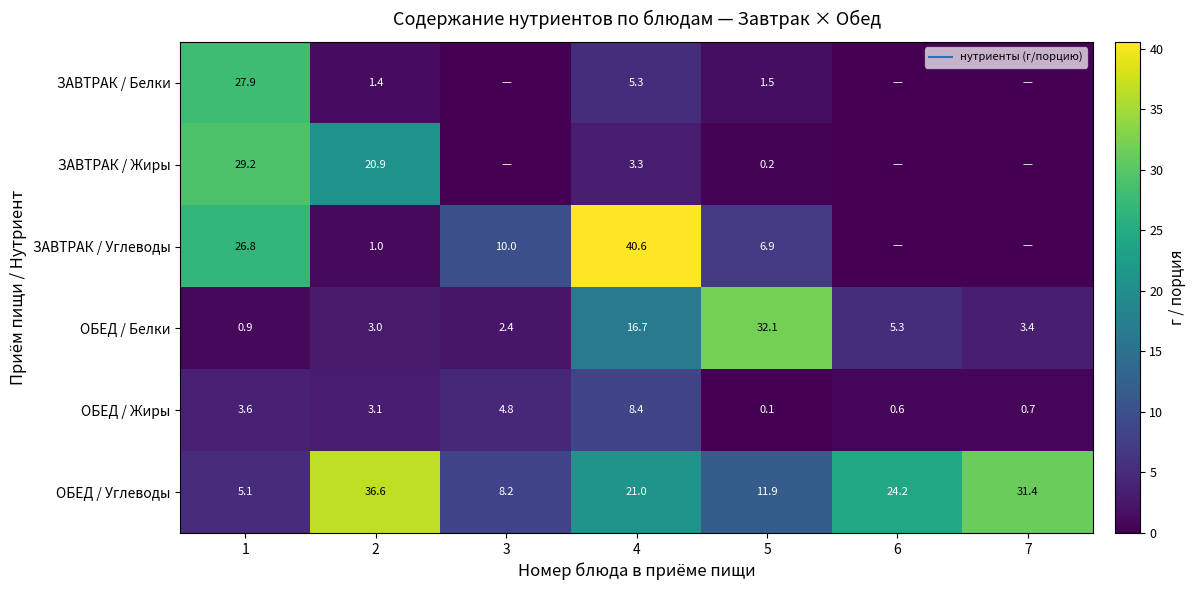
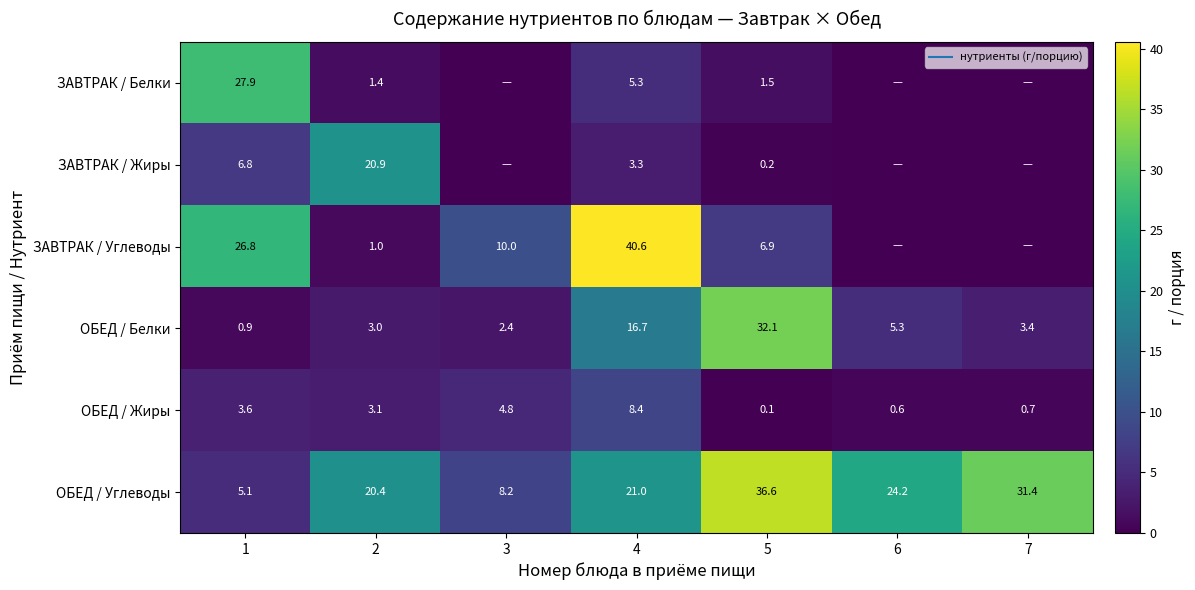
  {
    "ЗАВТРАК / Белки": {
      "1": 27.9,
      "2": 1.4,
      "4": 5.3,
      "5": 1.5
    },
    "ЗАВТРАК / Жиры": {
-     "1": 29.2,
+     "1": 6.8,
      "2": 20.9,
      "4": 3.3,
      "5": 0.2
    },
    "ЗАВТРАК / Углеводы": {
      "1": 26.8,
      "2": 1.0,
      "3": 10.0,
      "4": 40.6,
      "5": 6.9
    },
    "ОБЕД / Белки": {
      "1": 0.9,
      "2": 3.0,
      "3": 2.4,
      "4": 16.7,
      "5": 32.1,
      "6": 5.3,
      "7": 3.4
    },
    "ОБЕД / Жиры": {
      "1": 3.6,
      "2": 3.1,
      "3": 4.8,
      "4": 8.4,
      "5": 0.1,
      "6": 0.6,
      "7": 0.7
    },
    "ОБЕД / Углеводы": {
      "1": 5.1,
-     "2": 36.6,
+     "2": 20.4,
      "3": 8.2,
      "4": 21.0,
-     "5": 11.9,
+     "5": 36.6,
      "6": 24.2,
      "7": 31.4
    }
  }
